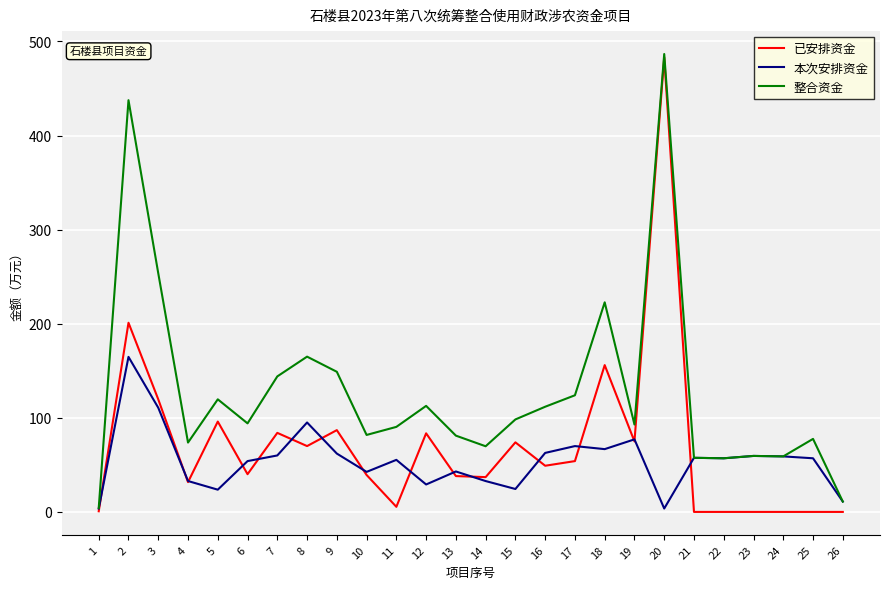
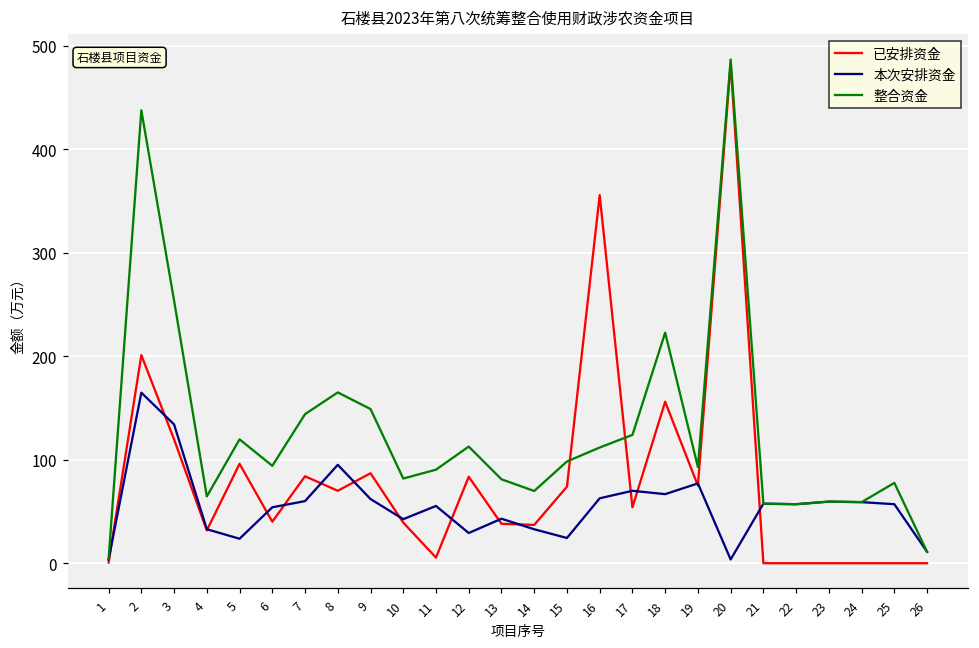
  {
    "已安排资金": {
      "1": 0,
      "2": 200,
      "3": 120,
      "5": 100,
      "6": 40,
      "7": 80,
      "8": 70,
      "9": 90,
      "10": 40,
      "11": 10,
      "12": 80,
      "13": 40,
      "14": 40,
      "15": 70,
-     "16": 50,
+     "16": 360,
      "17": 50,
      "18": 160,
      "20": 480,
      "21": 0,
      "22": 0,
      "23": 0,
      "24": 0,
      "25": 0,
      "26": 0
    },
    "本次安排资金": {
      "2": 160,
-     "3": 110,
+     "3": 130,
      "5": 20,
      "6": 50,
      "7": 60,
      "8": 100,
      "9": 60,
      "10": 40,
      "11": 60,
      "12": 30,
      "13": 40,
      "14": 30,
      "15": 20,
      "16": 60,
      "17": 70,
      "18": 70,
      "20": 0,
      "25": 60
    },
    "整合资金": {
      "2": 440,
      "3": 250,
-     "4": 70,
+     "4": 60,
      "5": 120,
      "6": 90,
      "7": 140,
      "8": 170,
      "9": 150,
      "10": 80,
      "11": 90,
      "12": 110,
      "13": 80,
      "14": 70,
      "15": 100,
      "16": 110,
      "17": 120,
      "18": 220,
      "19": 90,
      "20": 490,
      "25": 80
    }
  }
